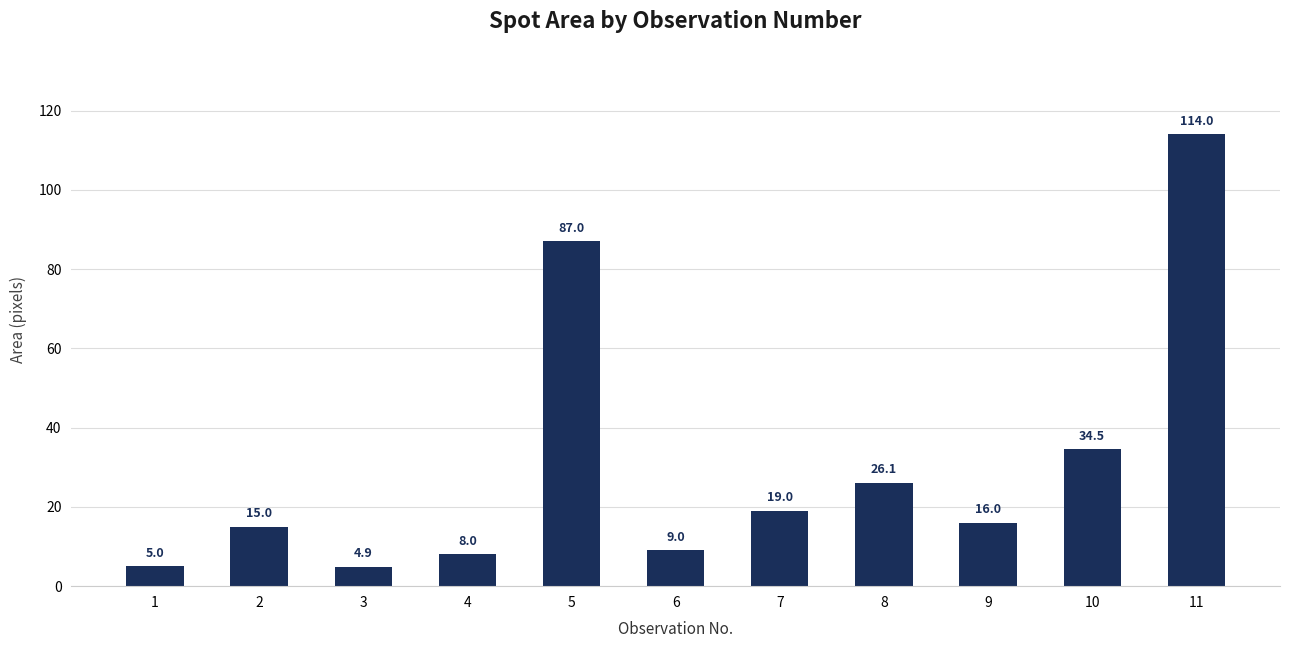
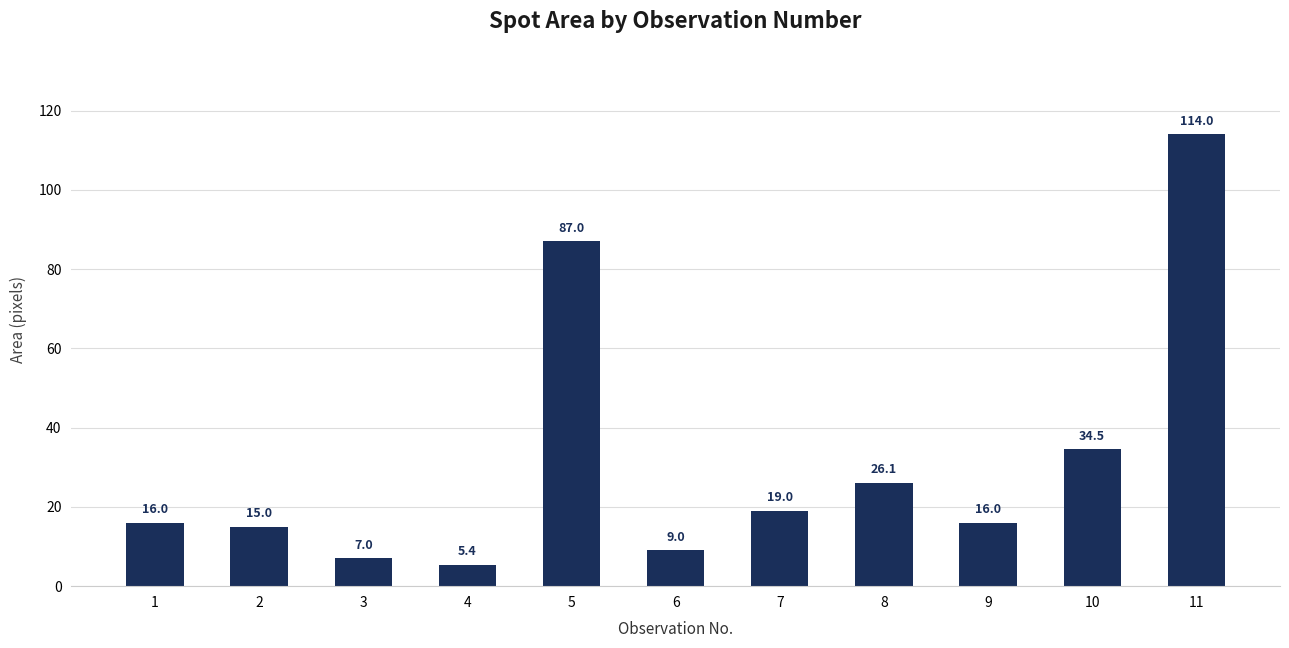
  {
-   "1": 5.0,
+   "1": 16.0,
    "2": 15.0,
-   "3": 4.9,
-   "4": 8.0,
+   "3": 7.0,
+   "4": 5.4,
    "5": 87.0,
    "6": 9.0,
    "7": 19.0,
    "8": 26.1,
    "9": 16.0,
    "10": 34.5,
    "11": 114.0
  }
